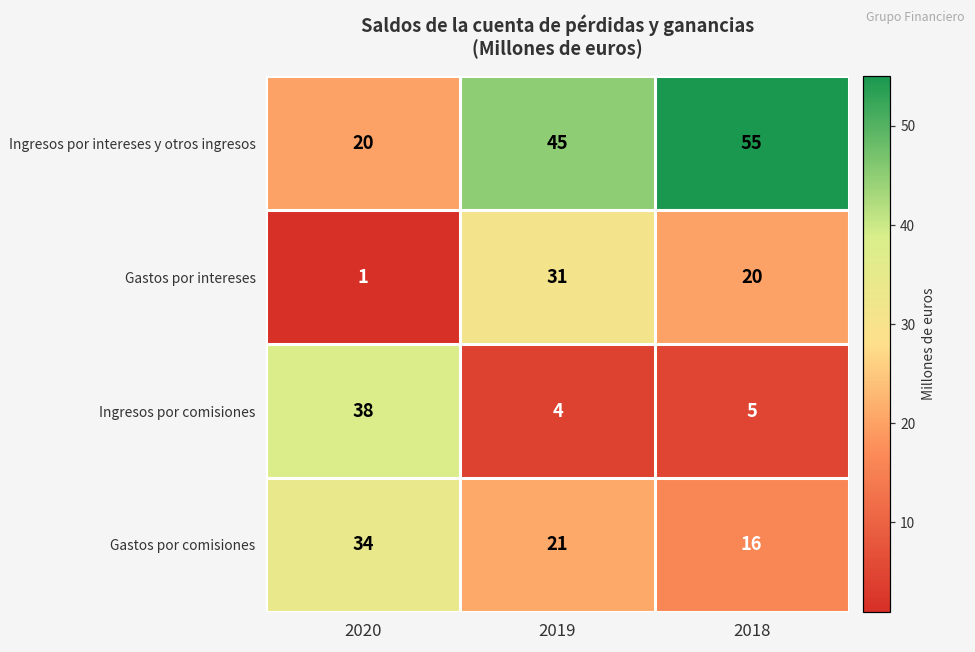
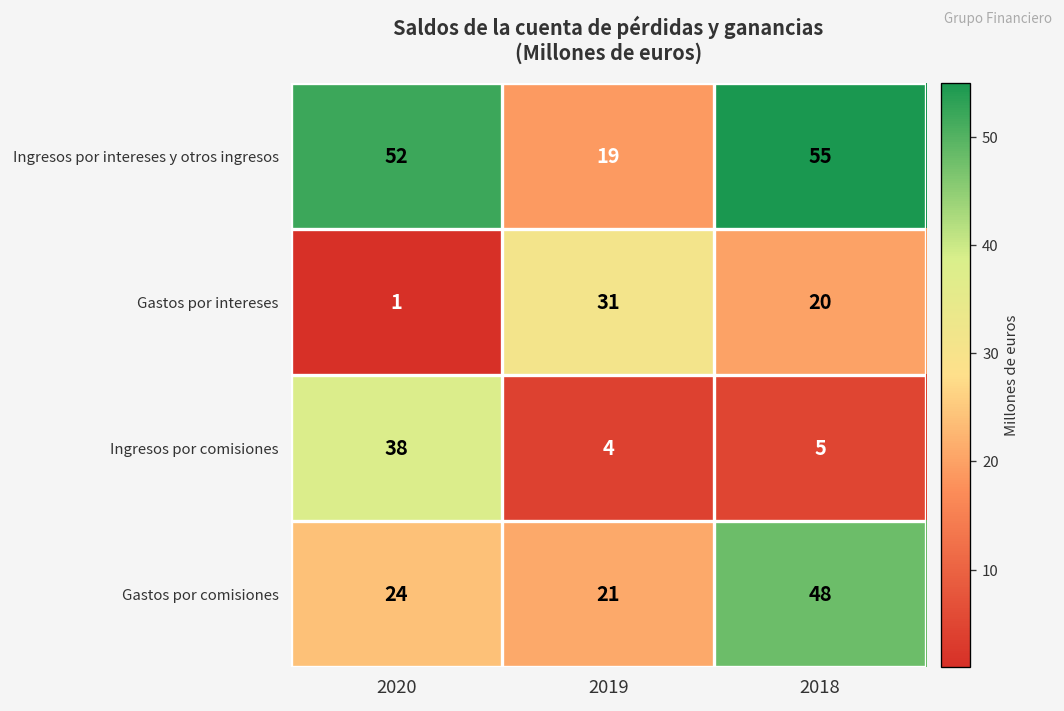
  {
    "Ingresos por intereses y otros ingresos": {
-     "2020": 20,
-     "2019": 45,
+     "2020": 52,
+     "2019": 19,
      "2018": 55
    },
    "Gastos por intereses": {
      "2020": 1,
      "2019": 31,
      "2018": 20
    },
    "Ingresos por comisiones": {
      "2020": 38,
      "2019": 4,
      "2018": 5
    },
    "Gastos por comisiones": {
-     "2020": 34,
+     "2020": 24,
      "2019": 21,
-     "2018": 16
+     "2018": 48
    }
  }
